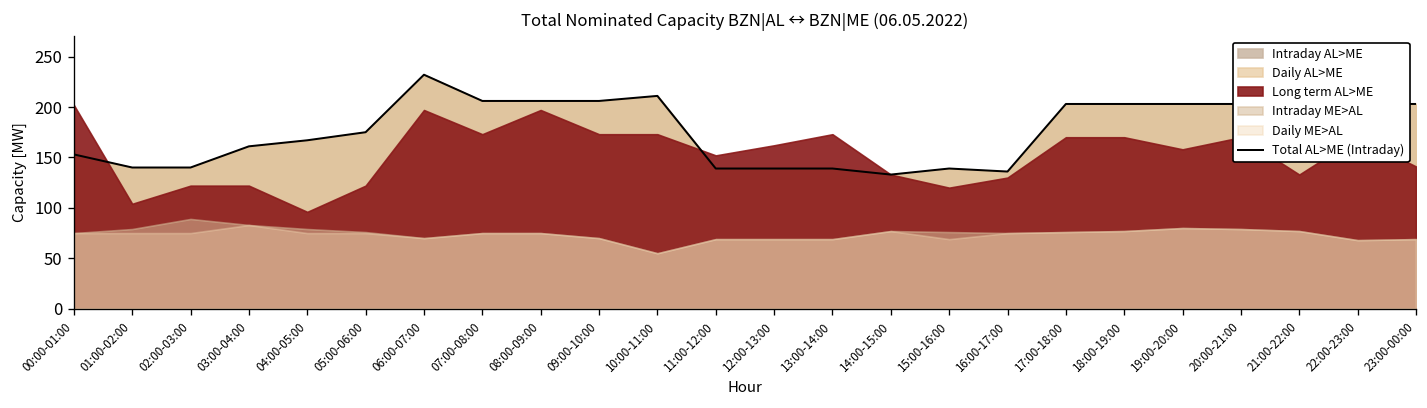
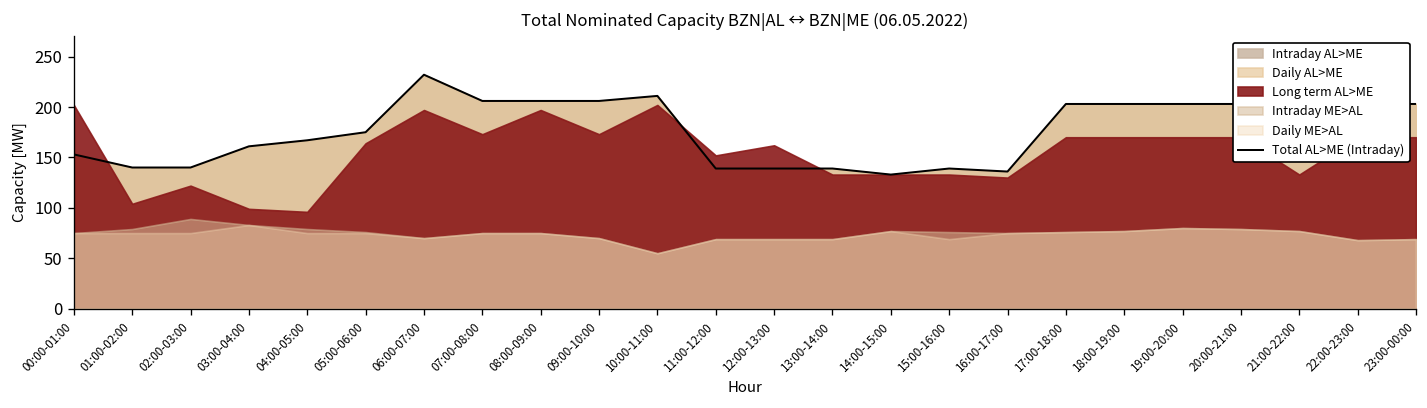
  {
    "Long term AL>ME": {
      "00:00-01:00": 200,
      "01:00-02:00": 100,
      "02:00-03:00": 120,
-     "03:00-04:00": 120,
+     "03:00-04:00": 100,
      "04:00-05:00": 100,
-     "05:00-06:00": 120,
+     "05:00-06:00": 160,
      "06:00-07:00": 200,
      "07:00-08:00": 170,
      "08:00-09:00": 200,
      "09:00-10:00": 170,
-     "10:00-11:00": 170,
+     "10:00-11:00": 200,
      "11:00-12:00": 150,
      "12:00-13:00": 160,
-     "13:00-14:00": 170,
-     "15:00-16:00": 120,
+     "13:00-14:00": 130,
+     "15:00-16:00": 130,
      "16:00-17:00": 130,
      "17:00-18:00": 170,
      "18:00-19:00": 170,
-     "19:00-20:00": 160,
+     "19:00-20:00": 170,
      "21:00-22:00": 130,
-     "23:00-00:00": 140
+     "23:00-00:00": 170
    }
  }
